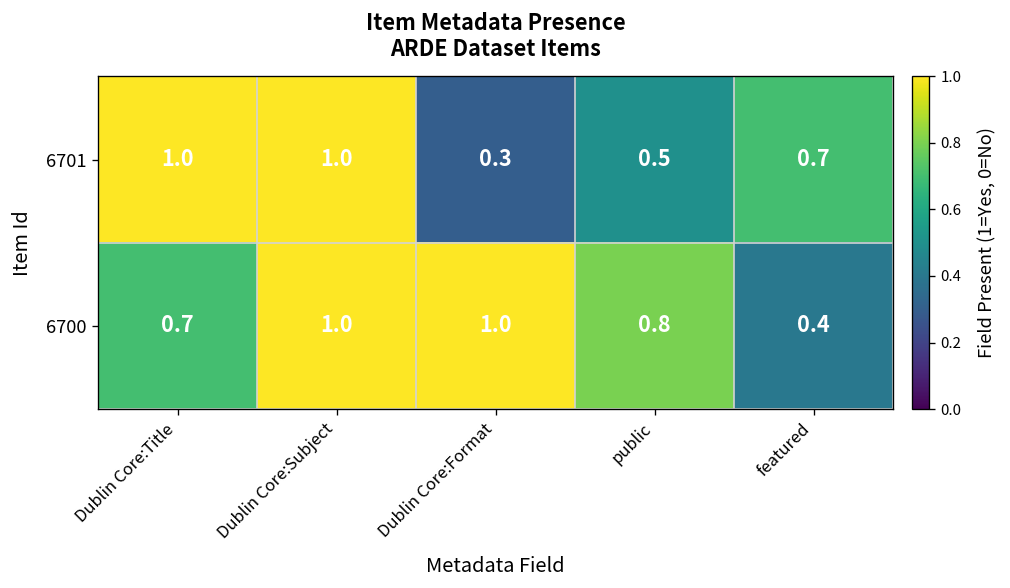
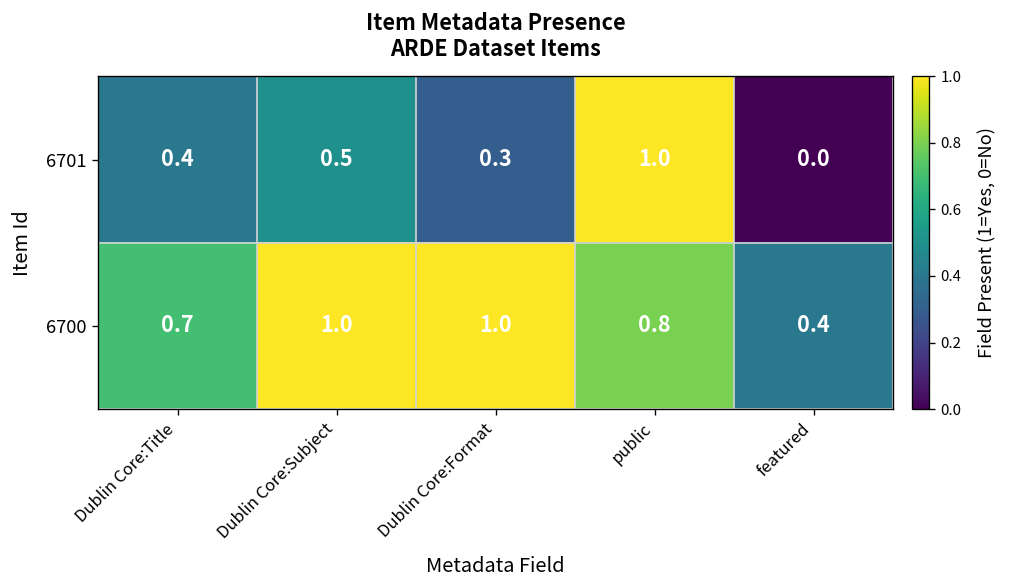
  {
    "6701": {
-     "Dublin Core:Title": 1.0,
-     "Dublin Core:Subject": 1.0,
+     "Dublin Core:Title": 0.4,
+     "Dublin Core:Subject": 0.5,
      "Dublin Core:Format": 0.3,
-     "public": 0.5,
-     "featured": 0.7
+     "public": 1.0,
+     "featured": 0.0
    },
    "6700": {
      "Dublin Core:Title": 0.7,
      "Dublin Core:Subject": 1.0,
      "Dublin Core:Format": 1.0,
      "public": 0.8,
      "featured": 0.4
    }
  }
